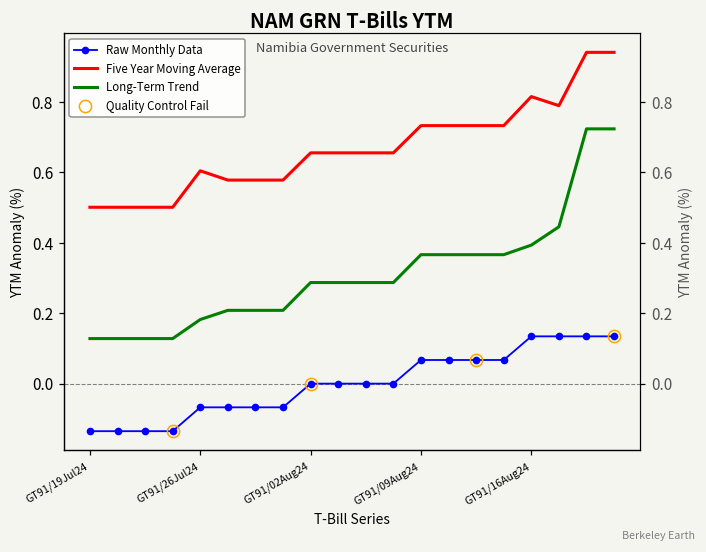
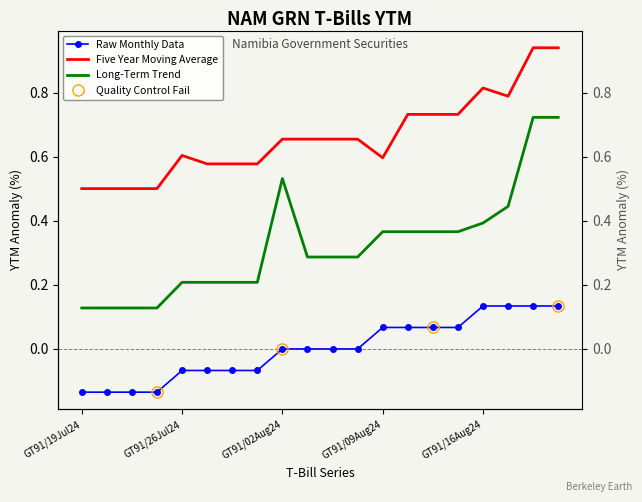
  {
    "Raw Monthly Data": {
      "GT91/19Jul24": -0.13,
      "GT91/26Jul24": -0.07,
      "GT91/09Aug24": 0.07,
      "GT91/16Aug24": 0.13
    },
    "Five Year Moving Average": {
      "GT91/19Jul24": 0.50,
      "GT91/26Jul24": 0.60,
      "GT91/02Aug24": 0.66,
-     "GT91/09Aug24": 0.73,
+     "GT91/09Aug24": 0.60,
      "GT91/16Aug24": 0.82
    },
    "Long-Term Trend": {
      "GT91/19Jul24": 0.13,
-     "GT91/26Jul24": 0.18,
-     "GT91/02Aug24": 0.29,
+     "GT91/26Jul24": 0.21,
+     "GT91/02Aug24": 0.53,
      "GT91/09Aug24": 0.37,
      "GT91/16Aug24": 0.39
    }
  }
